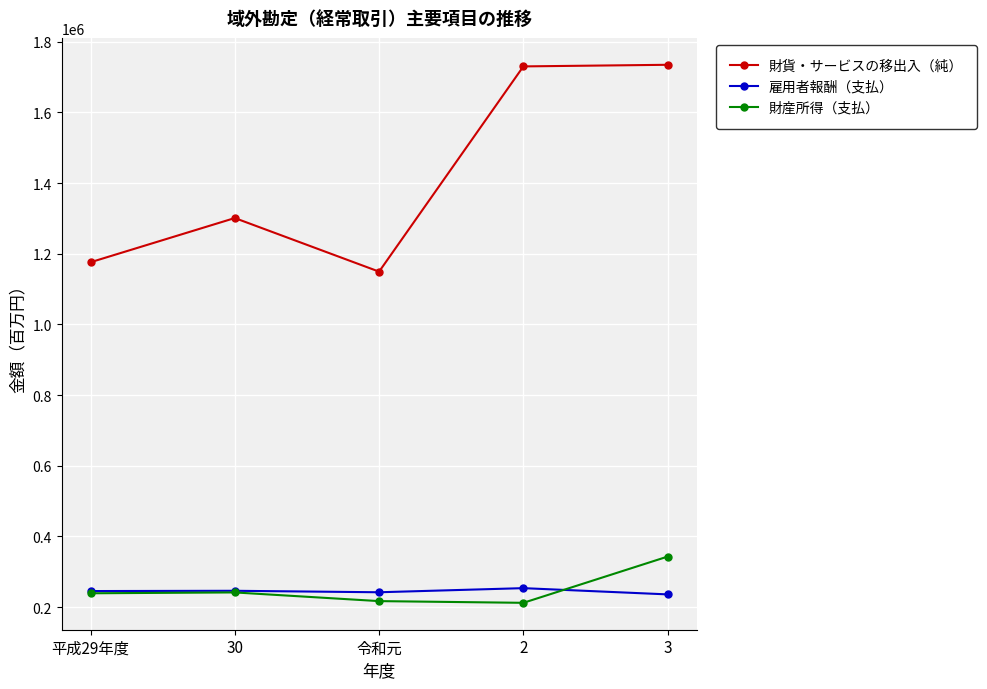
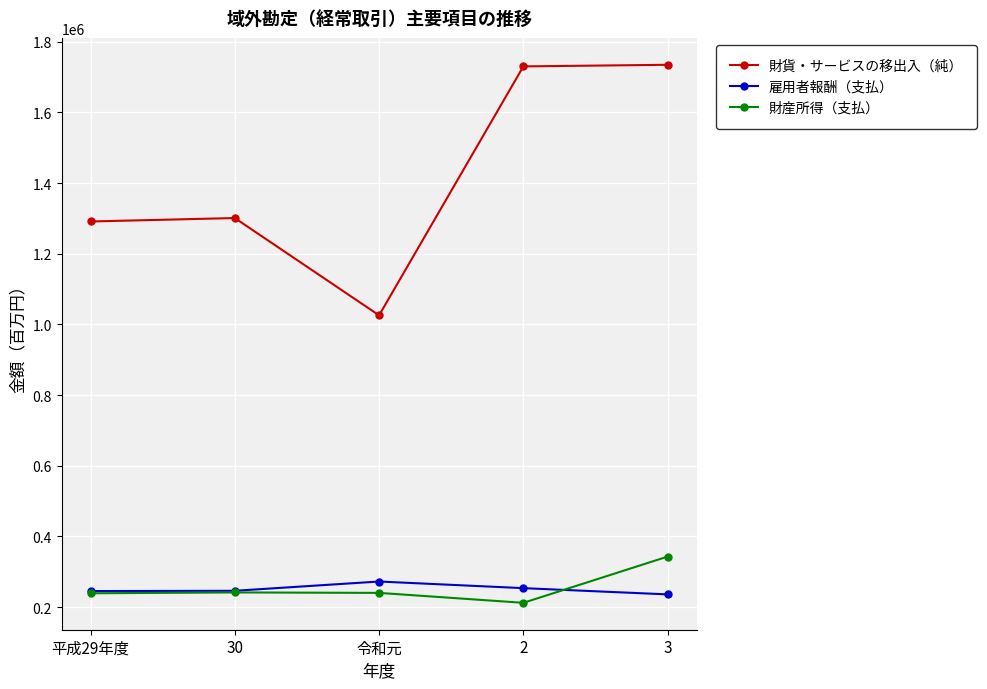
  {
    "財貨・サービスの移出入（純）": {
-     "平成29年度": 1180000,
+     "平成29年度": 1290000,
      "30": 1300000,
-     "令和元": 1150000,
+     "令和元": 1030000,
      "2": 1730000,
      "3": 1730000
    },
    "雇用者報酬（支払）": {
-     "令和元": 240000,
+     "令和元": 270000,
      "2": 250000,
      "3": 240000
    },
    "財産所得（支払）": {
-     "令和元": 220000,
+     "令和元": 240000,
      "2": 210000,
      "3": 340000
    }
  }
